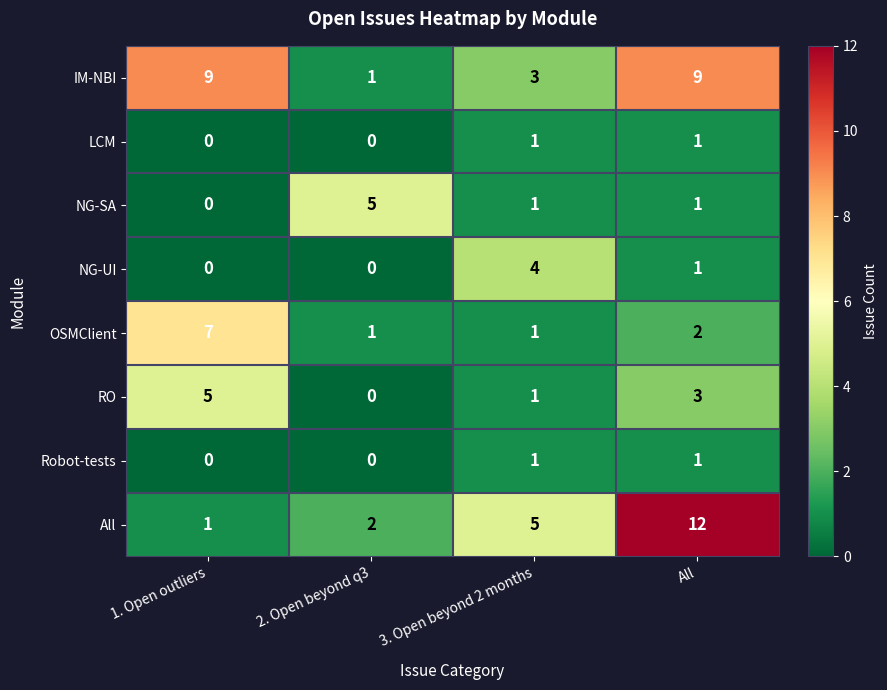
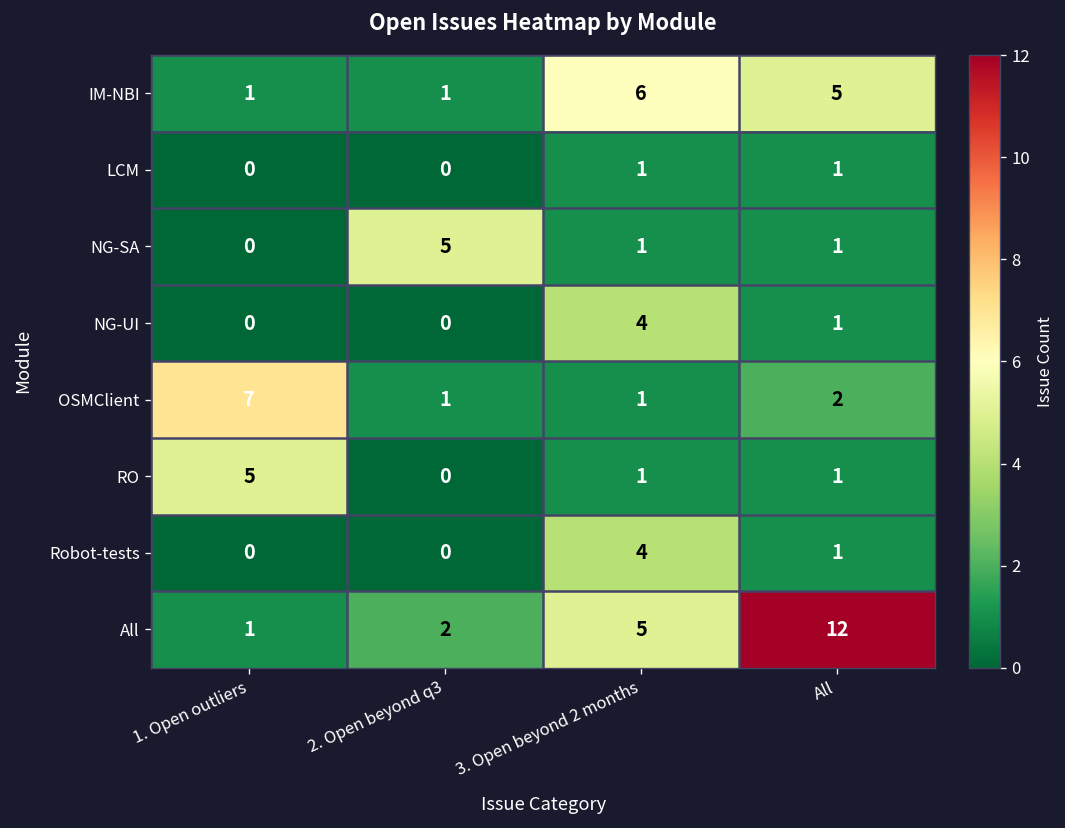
  {
    "IM-NBI": {
-     "1. Open outliers": 9,
+     "1. Open outliers": 1,
      "2. Open beyond q3": 1,
-     "3. Open beyond 2 months": 3,
-     "All": 9
+     "3. Open beyond 2 months": 6,
+     "All": 5
    },
    "LCM": {
      "1. Open outliers": 0,
      "2. Open beyond q3": 0,
      "3. Open beyond 2 months": 1,
      "All": 1
    },
    "NG-SA": {
      "1. Open outliers": 0,
      "2. Open beyond q3": 5,
      "3. Open beyond 2 months": 1,
      "All": 1
    },
    "NG-UI": {
      "1. Open outliers": 0,
      "2. Open beyond q3": 0,
      "3. Open beyond 2 months": 4,
      "All": 1
    },
    "OSMClient": {
      "1. Open outliers": 7,
      "2. Open beyond q3": 1,
      "3. Open beyond 2 months": 1,
      "All": 2
    },
    "RO": {
      "1. Open outliers": 5,
      "2. Open beyond q3": 0,
      "3. Open beyond 2 months": 1,
-     "All": 3
+     "All": 1
    },
    "Robot-tests": {
      "1. Open outliers": 0,
      "2. Open beyond q3": 0,
-     "3. Open beyond 2 months": 1,
+     "3. Open beyond 2 months": 4,
      "All": 1
    },
    "All": {
      "1. Open outliers": 1,
      "2. Open beyond q3": 2,
      "3. Open beyond 2 months": 5,
      "All": 12
    }
  }
